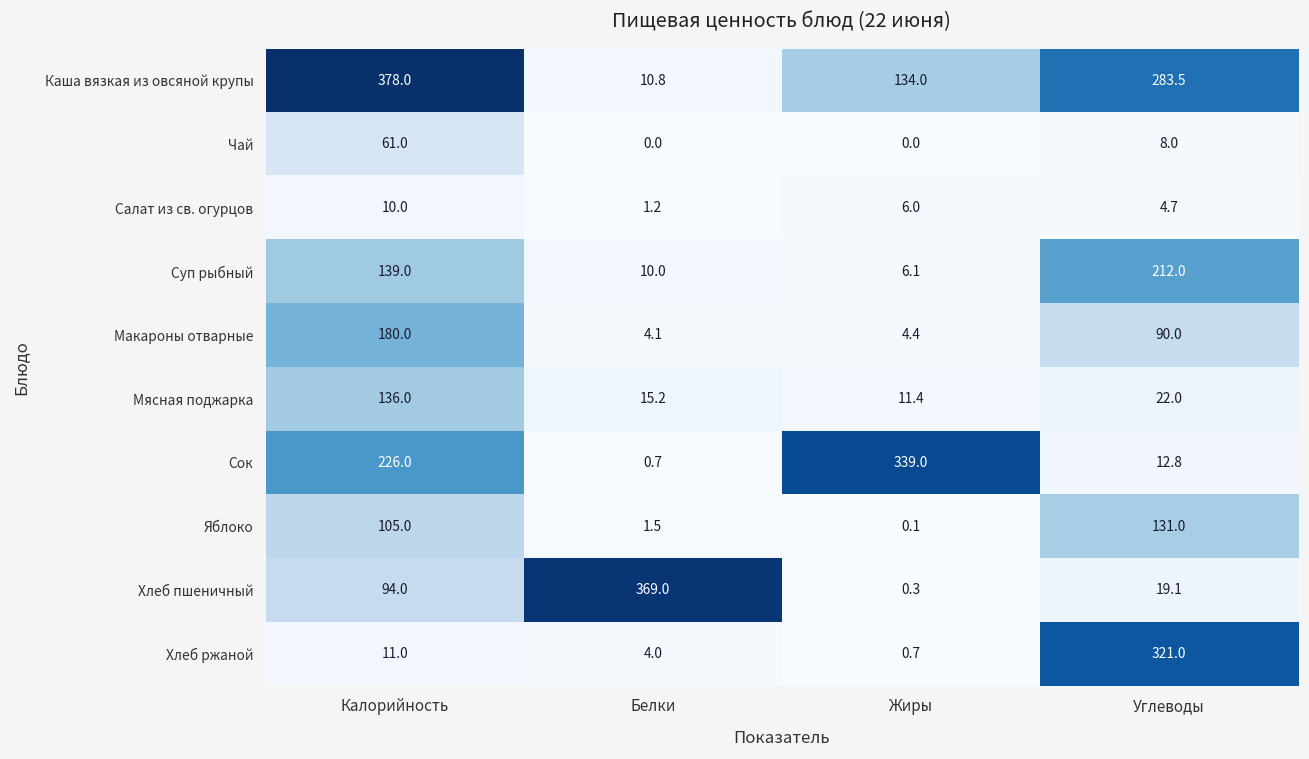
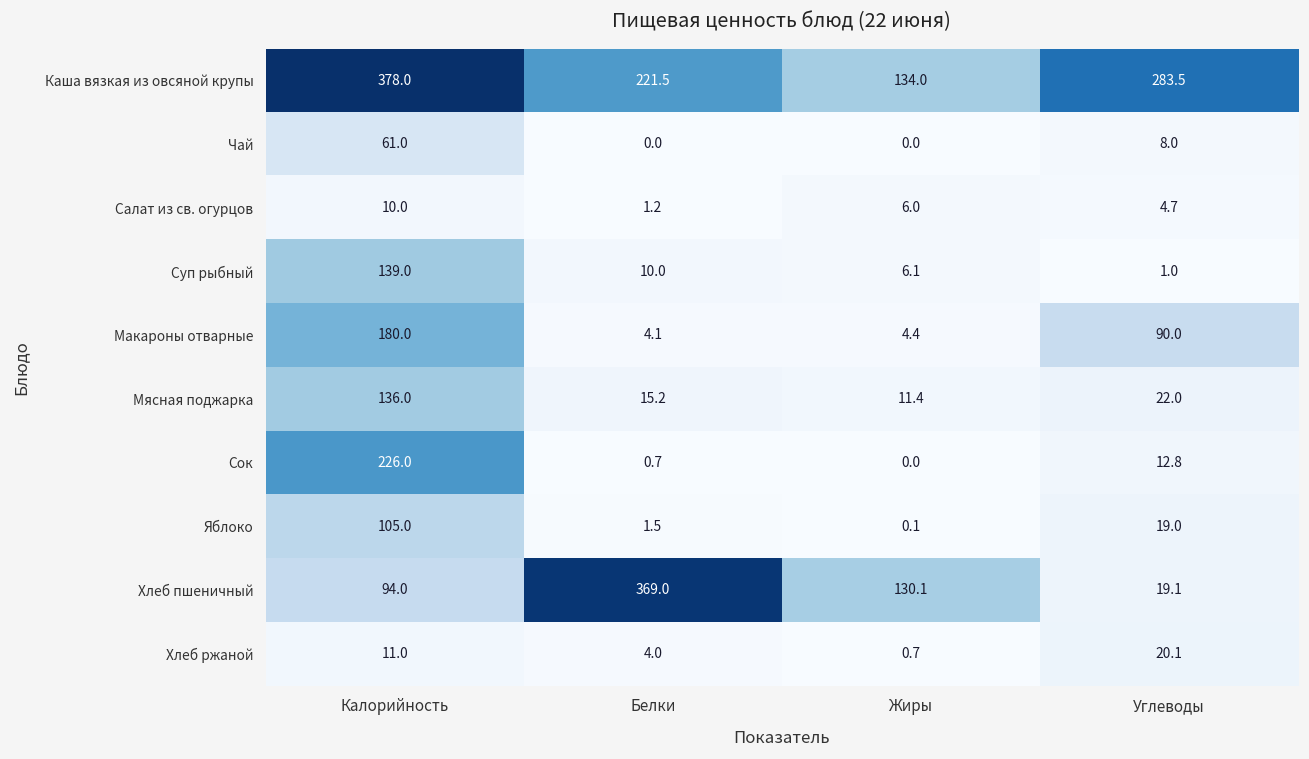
  {
    "Каша вязкая из овсяной крупы": {
      "Калорийность": 378.0,
-     "Белки": 10.8,
+     "Белки": 221.5,
      "Жиры": 134.0,
      "Углеводы": 283.5
    },
    "Чай": {
      "Калорийность": 61.0,
      "Белки": 0.0,
      "Жиры": 0.0,
      "Углеводы": 8.0
    },
    "Салат из св. огурцов": {
      "Калорийность": 10.0,
      "Белки": 1.2,
      "Жиры": 6.0,
      "Углеводы": 4.7
    },
    "Суп рыбный": {
      "Калорийность": 139.0,
      "Белки": 10.0,
      "Жиры": 6.1,
-     "Углеводы": 212.0
+     "Углеводы": 1.0
    },
    "Макароны отварные": {
      "Калорийность": 180.0,
      "Белки": 4.1,
      "Жиры": 4.4,
      "Углеводы": 90.0
    },
    "Мясная поджарка": {
      "Калорийность": 136.0,
      "Белки": 15.2,
      "Жиры": 11.4,
      "Углеводы": 22.0
    },
    "Сок": {
      "Калорийность": 226.0,
      "Белки": 0.7,
-     "Жиры": 339.0,
+     "Жиры": 0.0,
      "Углеводы": 12.8
    },
    "Яблоко": {
      "Калорийность": 105.0,
      "Белки": 1.5,
      "Жиры": 0.1,
-     "Углеводы": 131.0
+     "Углеводы": 19.0
    },
    "Хлеб пшеничный": {
      "Калорийность": 94.0,
      "Белки": 369.0,
-     "Жиры": 0.3,
+     "Жиры": 130.1,
      "Углеводы": 19.1
    },
    "Хлеб ржаной": {
      "Калорийность": 11.0,
      "Белки": 4.0,
      "Жиры": 0.7,
-     "Углеводы": 321.0
+     "Углеводы": 20.1
    }
  }
